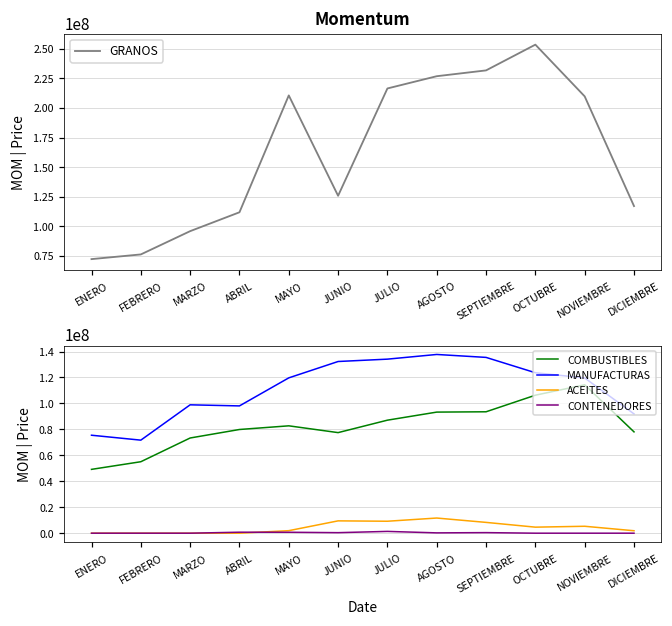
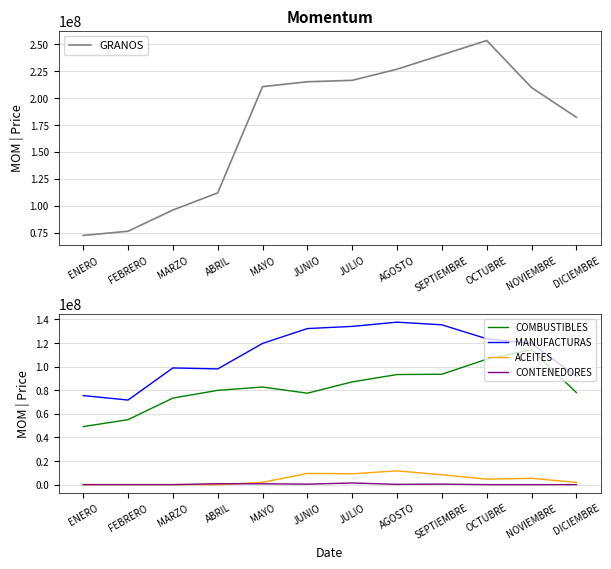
  {
    "Momentum": {
      "ENERO": 72000000,
      "FEBRERO": 76000000,
      "MARZO": 96000000,
      "ABRIL": 112000000,
      "MAYO": 211000000,
-     "JUNIO": 126000000,
+     "JUNIO": 215000000,
      "JULIO": 216000000,
      "AGOSTO": 227000000,
-     "SEPTIEMBRE": 232000000,
+     "SEPTIEMBRE": 240000000,
      "OCTUBRE": 253000000,
      "NOVIEMBRE": 210000000,
-     "DICIEMBRE": 117000000
+     "DICIEMBRE": 182000000
    }
  }
